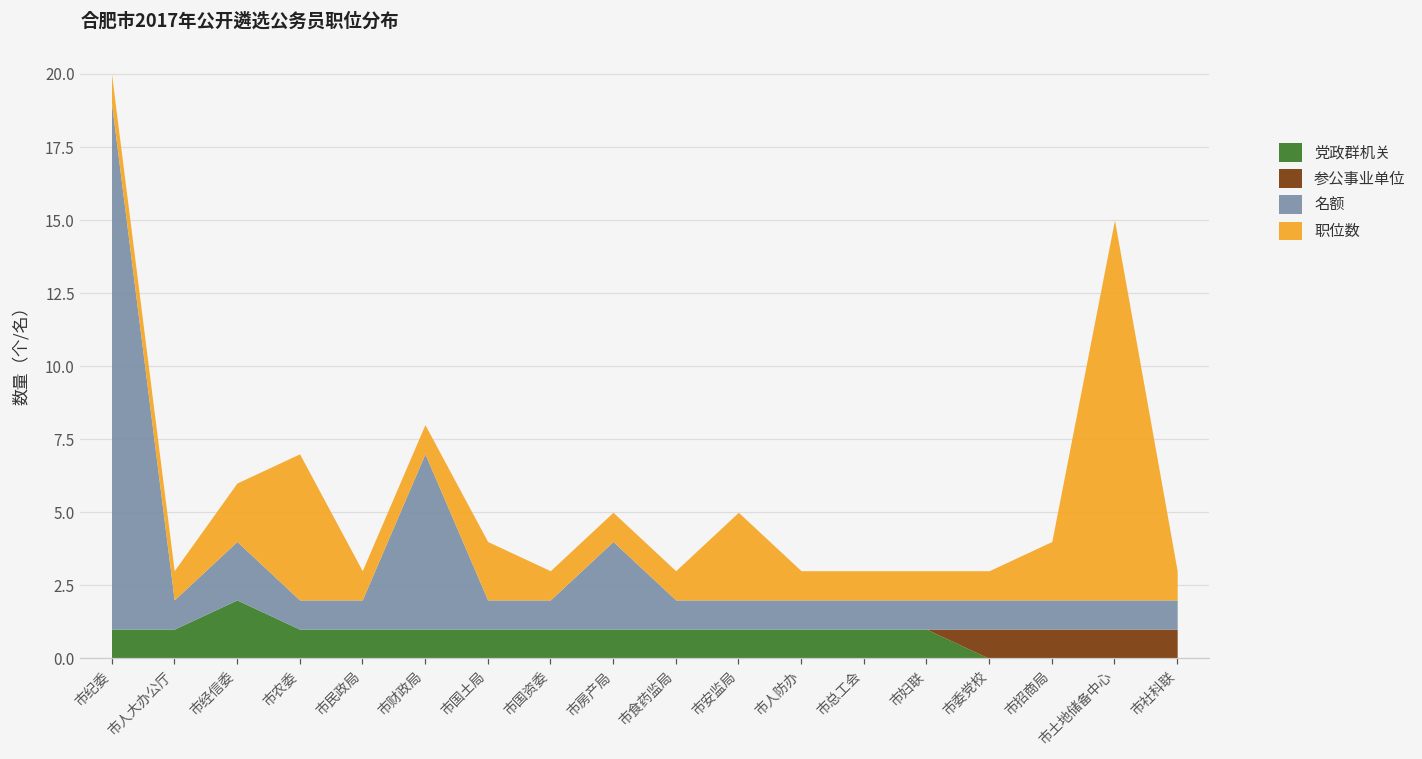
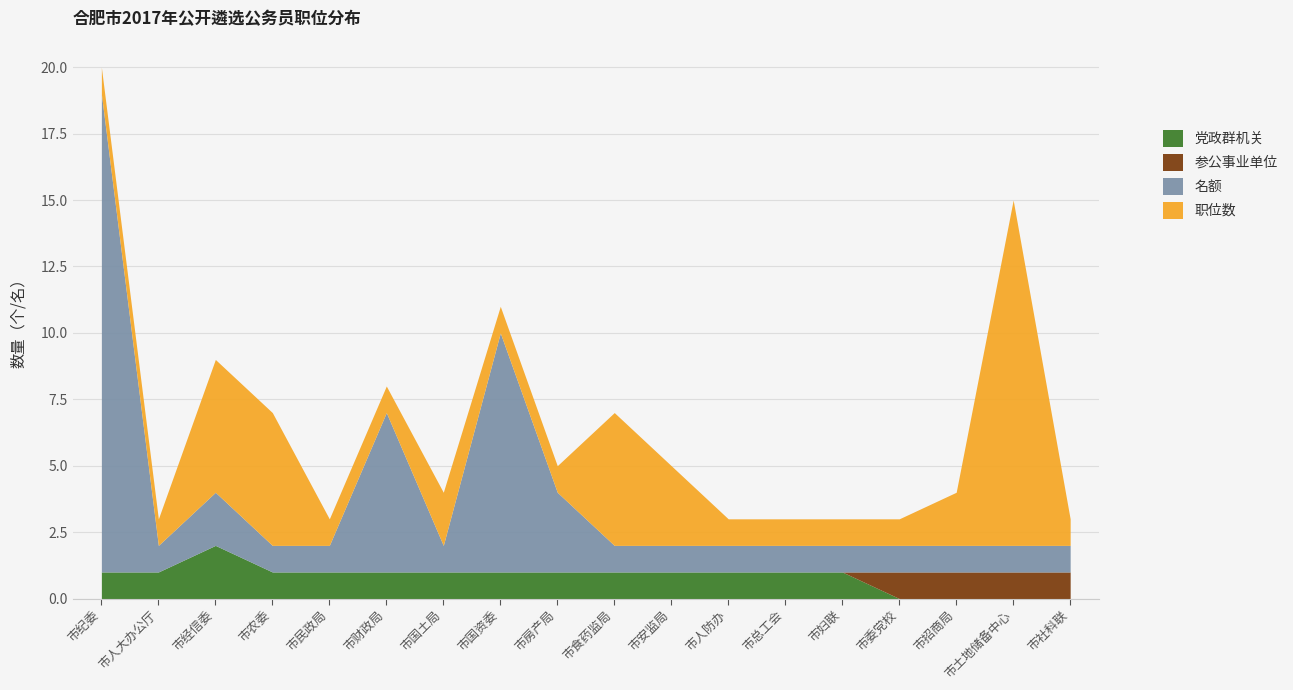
  {
    "党政群机关": {
      "市委党校": 0,
      "市招商局": 0,
      "市土地储备中心": 0,
      "市社科联": 0
    },
    "名额": {
      "市纪委": 18,
      "市人大办公厅": 1,
      "市经信委": 2,
      "市农委": 1,
      "市民政局": 1,
      "市财政局": 6,
      "市国土局": 1,
-     "市国资委": 1,
+     "市国资委": 9,
      "市房产局": 3,
      "市食药监局": 1,
      "市安监局": 1,
      "市人防办": 1,
      "市总工会": 1,
      "市妇联": 1,
      "市委党校": 1,
      "市招商局": 1,
      "市土地储备中心": 1,
      "市社科联": 1
    },
    "职位数": {
      "市纪委": 1,
      "市人大办公厅": 1,
-     "市经信委": 2,
+     "市经信委": 5,
      "市农委": 5,
      "市民政局": 1,
      "市财政局": 1,
      "市国土局": 2,
      "市国资委": 1,
      "市房产局": 1,
-     "市食药监局": 1,
+     "市食药监局": 5,
      "市安监局": 3,
      "市人防办": 1,
      "市总工会": 1,
      "市妇联": 1,
      "市委党校": 1,
      "市招商局": 2,
      "市土地储备中心": 13,
      "市社科联": 1
    }
  }
